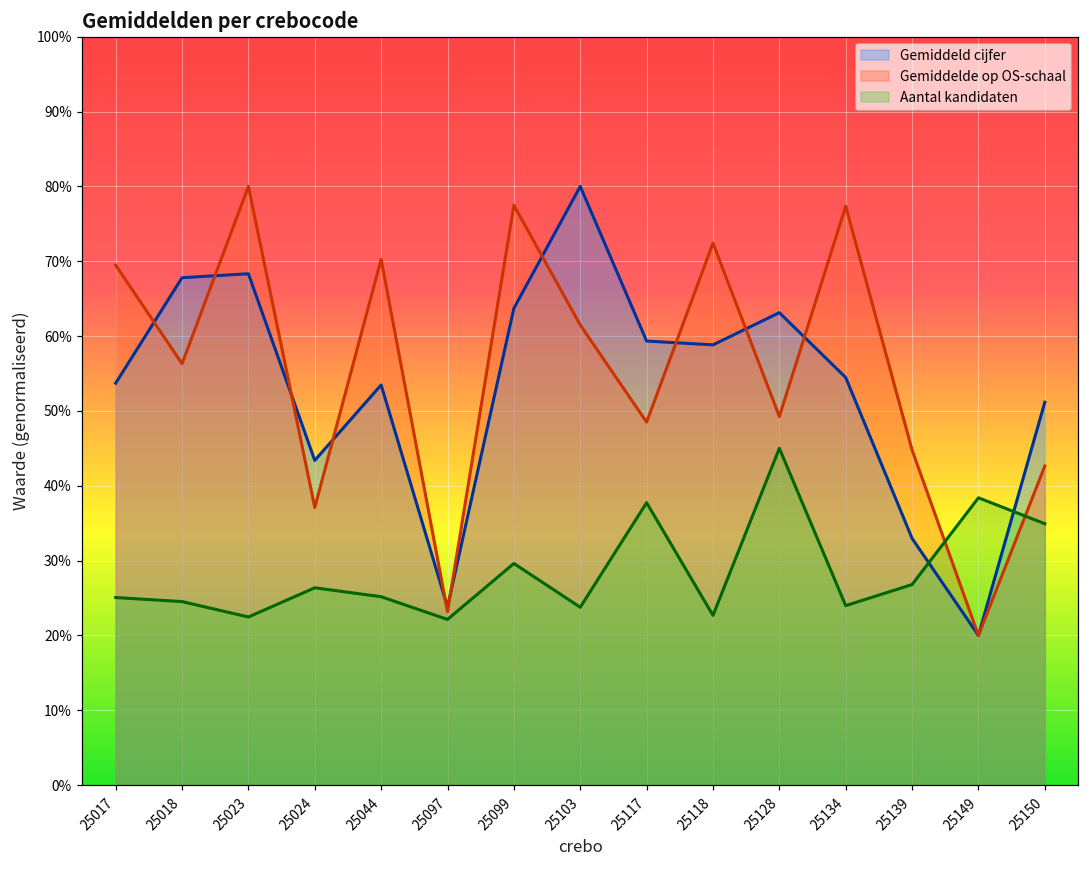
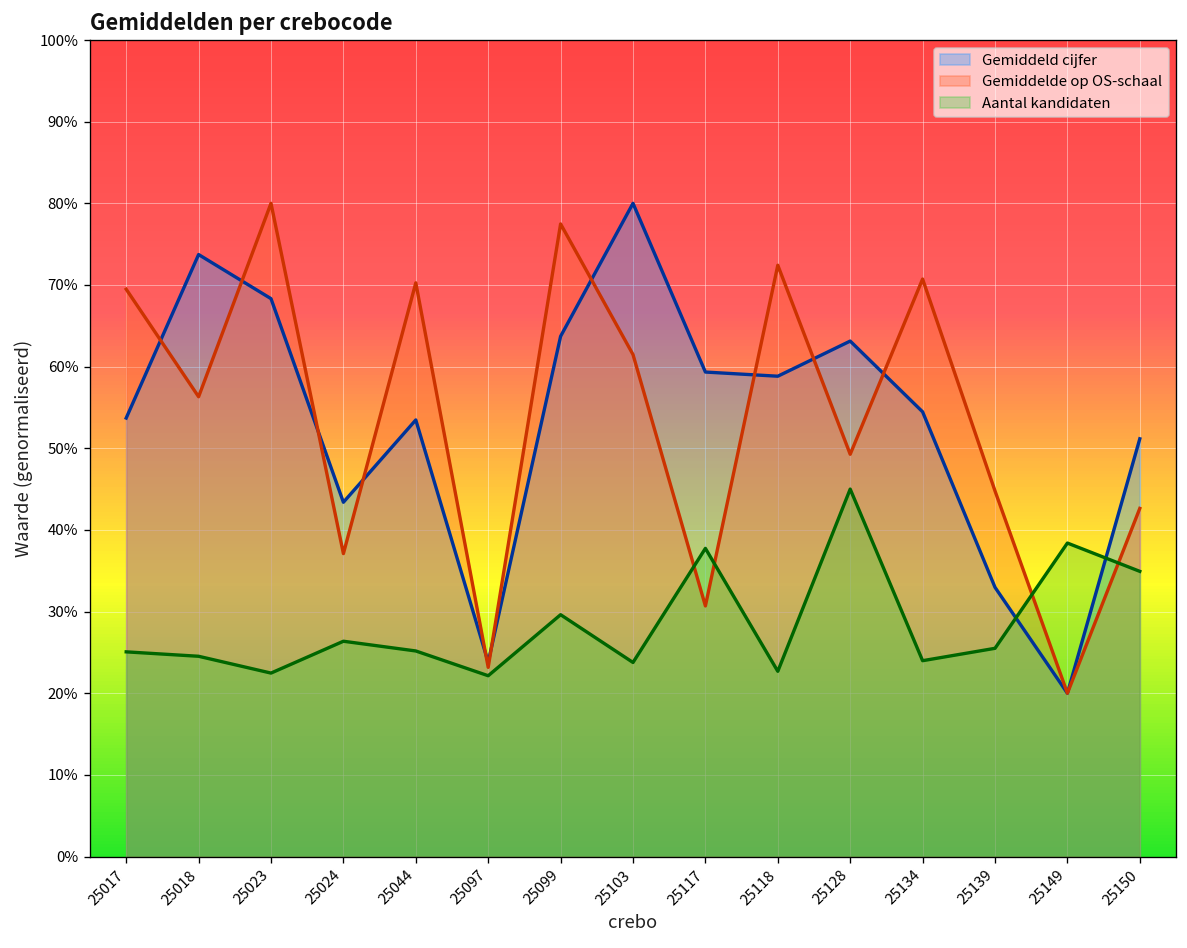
  {
    "Gemiddeld cijfer": {
      "25017": "54%",
-     "25018": "68%",
+     "25018": "74%",
      "25023": "68%",
      "25024": "43%",
      "25044": "53%",
      "25097": "24%",
      "25099": "64%",
      "25103": "80%",
      "25117": "59%",
      "25118": "59%",
      "25128": "63%",
      "25134": "54%",
      "25139": "33%",
      "25150": "51%"
    },
    "Gemiddelde op OS-schaal": {
      "25017": "69%",
      "25018": "56%",
      "25023": "80%",
      "25024": "37%",
      "25044": "70%",
      "25097": "23%",
      "25099": "77%",
      "25103": "61%",
-     "25117": "48%",
+     "25117": "31%",
      "25118": "72%",
      "25128": "49%",
-     "25134": "77%",
+     "25134": "71%",
      "25139": "45%",
      "25150": "43%"
    },
    "Aantal kandidaten": {
      "25017": "25%",
      "25018": "25%",
      "25023": "22%",
      "25024": "26%",
      "25044": "25%",
      "25097": "22%",
      "25099": "30%",
      "25103": "24%",
      "25117": "38%",
      "25118": "23%",
      "25128": "45%",
      "25134": "24%",
-     "25139": "27%",
+     "25139": "26%",
      "25149": "38%",
      "25150": "35%"
    }
  }
